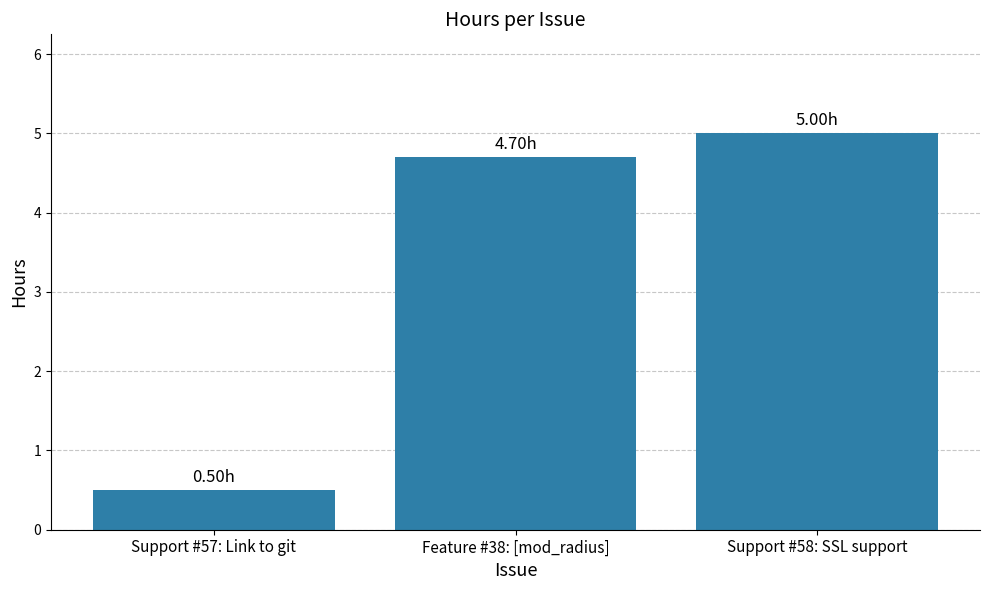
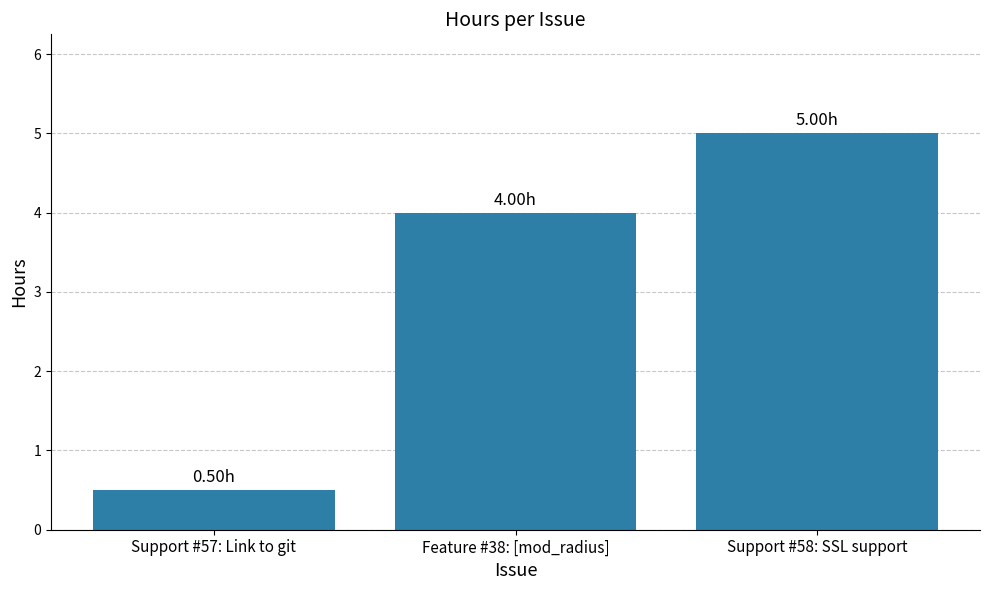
  {
    "Support #57: Link to git": "0.50h",
-   "Feature #38: [mod_radius]": "4.70h",
+   "Feature #38: [mod_radius]": "4.00h",
    "Support #58: SSL support": "5.00h"
  }
